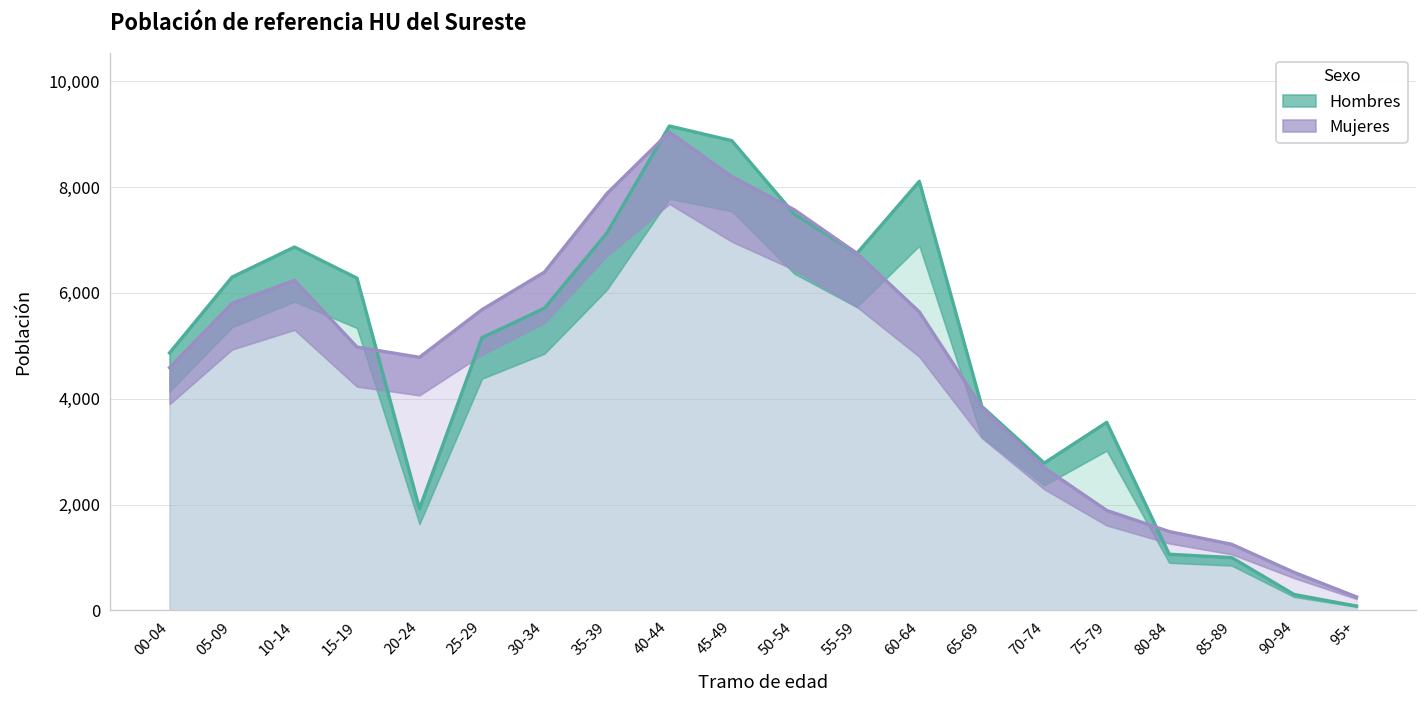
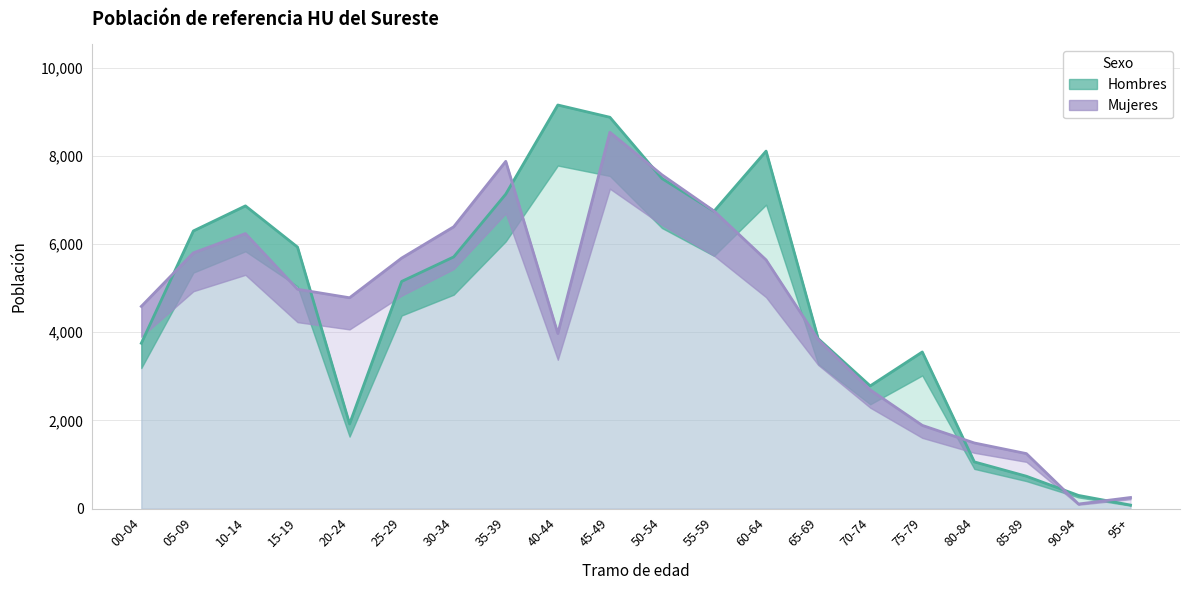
  {
    "Hombres": {
-     "00-04": "4,900",
+     "00-04": "3,800",
      "05-09": "6,300",
      "10-14": "6,900",
-     "15-19": "6,300",
+     "15-19": "5,900",
      "20-24": "1,900",
      "25-29": "5,200",
      "30-34": "5,700",
      "35-39": "7,100",
      "40-44": "9,200",
      "45-49": "8,900",
      "50-54": "7,500",
      "60-64": "8,100",
      "70-74": "2,800",
      "75-79": "3,600",
      "80-84": "1,100",
-     "85-89": "1,000",
+     "85-89": "700",
      "90-94": "300",
      "95+": "100"
    },
    "Mujeres": {
      "00-04": "4,600",
      "05-09": "5,800",
      "10-14": "6,200",
      "15-19": "5,000",
      "20-24": "4,800",
      "25-29": "5,700",
      "30-34": "6,400",
      "35-39": "7,900",
-     "40-44": "9,000",
-     "45-49": "8,200",
+     "40-44": "4,000",
+     "45-49": "8,500",
      "50-54": "7,600",
      "60-64": "5,600",
      "70-74": "2,700",
      "75-79": "1,900",
      "80-84": "1,500",
      "85-89": "1,200",
-     "90-94": "700",
+     "90-94": "100",
      "95+": "300"
    }
  }
